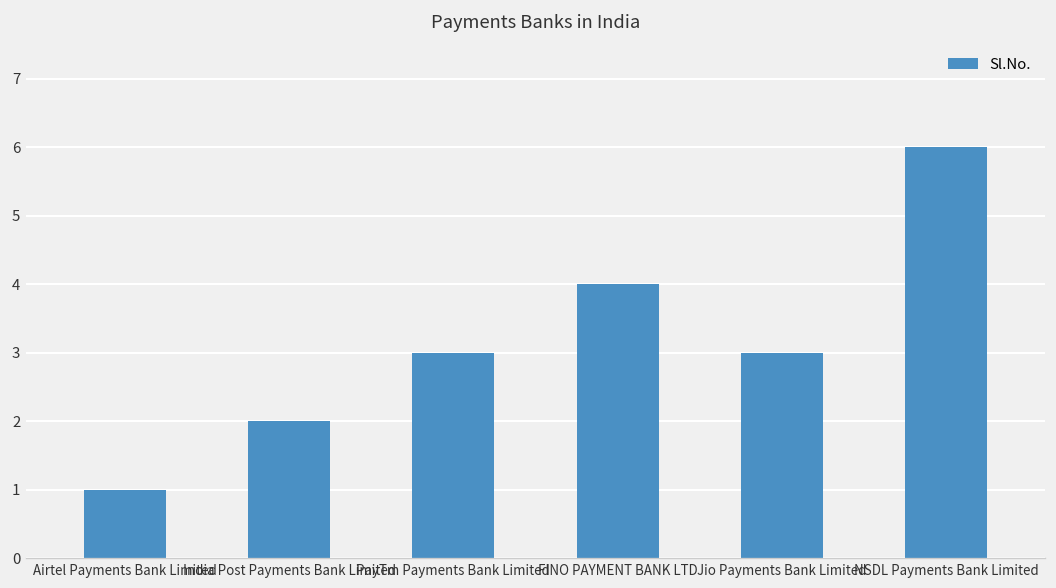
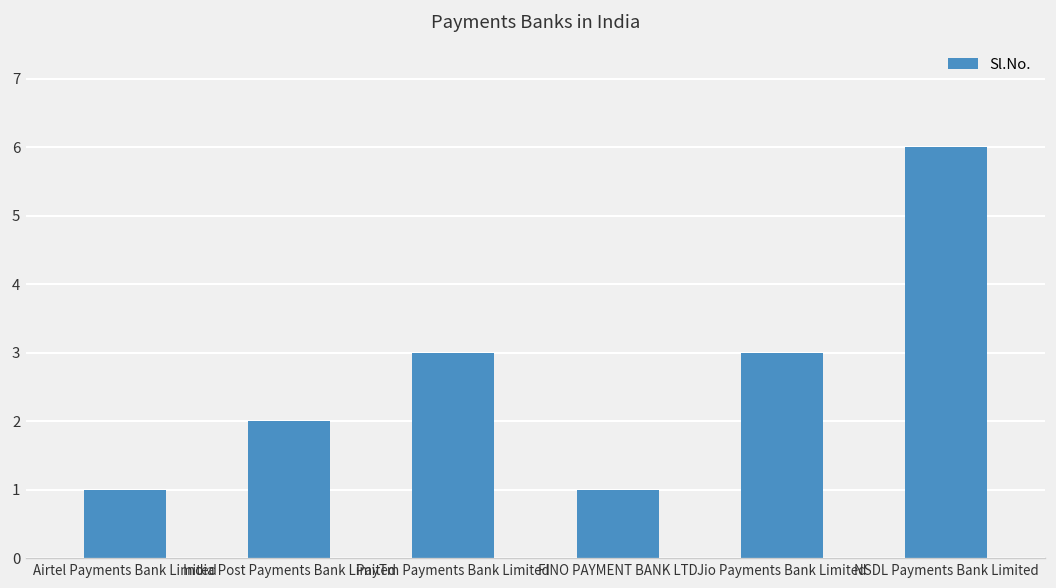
  {
-   "FINO PAYMENT BANK LTD": 4,
+   "FINO PAYMENT BANK LTD": 1,
    "Jio Payments Bank Limited": 3,
    "NSDL Payments Bank Limited": 6
  }
